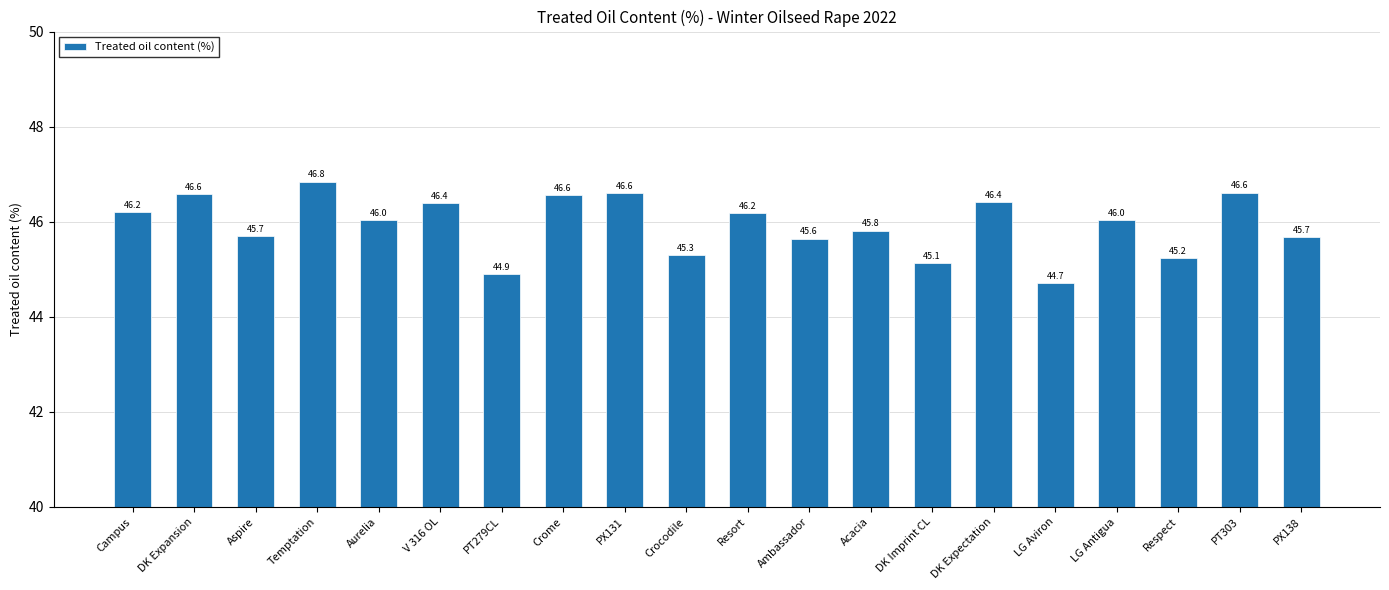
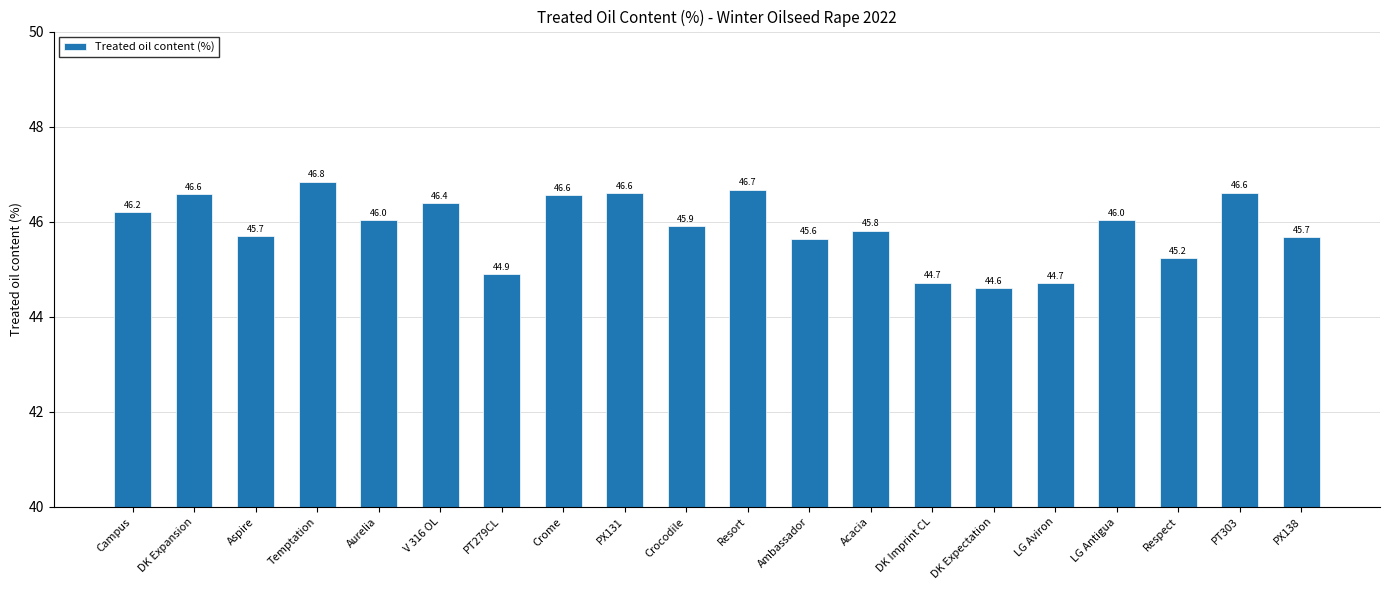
  {
    "Campus": 46.2,
    "DK Expansion": 46.6,
    "Aspire": 45.7,
    "Temptation": 46.8,
    "Aurelia": 46.0,
    "V 316 OL": 46.4,
    "PT279CL": 44.9,
    "Crome": 46.6,
    "PX131": 46.6,
-   "Crocodile": 45.3,
-   "Resort": 46.2,
+   "Crocodile": 45.9,
+   "Resort": 46.7,
    "Ambassador": 45.6,
    "Acacia": 45.8,
-   "DK Imprint CL": 45.1,
-   "DK Expectation": 46.4,
+   "DK Imprint CL": 44.7,
+   "DK Expectation": 44.6,
    "LG Aviron": 44.7,
    "LG Antigua": 46.0,
    "Respect": 45.2,
    "PT303": 46.6,
    "PX138": 45.7
  }
